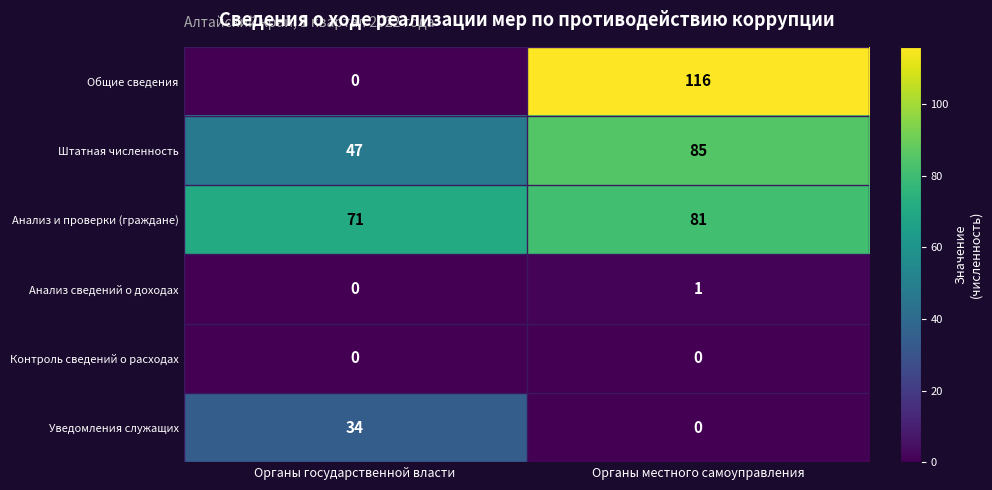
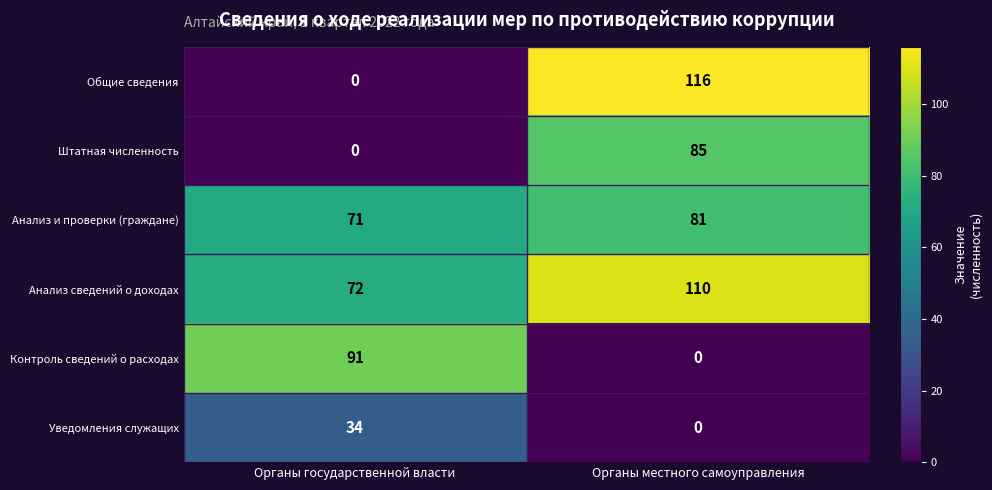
  {
    "Общие сведения": {
      "Органы государственной власти": 0,
      "Органы местного самоуправления": 116
    },
    "Штатная численность": {
-     "Органы государственной власти": 47,
+     "Органы государственной власти": 0,
      "Органы местного самоуправления": 85
    },
    "Анализ и проверки (граждане)": {
      "Органы государственной власти": 71,
      "Органы местного самоуправления": 81
    },
    "Анализ сведений о доходах": {
-     "Органы государственной власти": 0,
-     "Органы местного самоуправления": 1
+     "Органы государственной власти": 72,
+     "Органы местного самоуправления": 110
    },
    "Контроль сведений о расходах": {
-     "Органы государственной власти": 0,
+     "Органы государственной власти": 91,
      "Органы местного самоуправления": 0
    },
    "Уведомления служащих": {
      "Органы государственной власти": 34,
      "Органы местного самоуправления": 0
    }
  }
